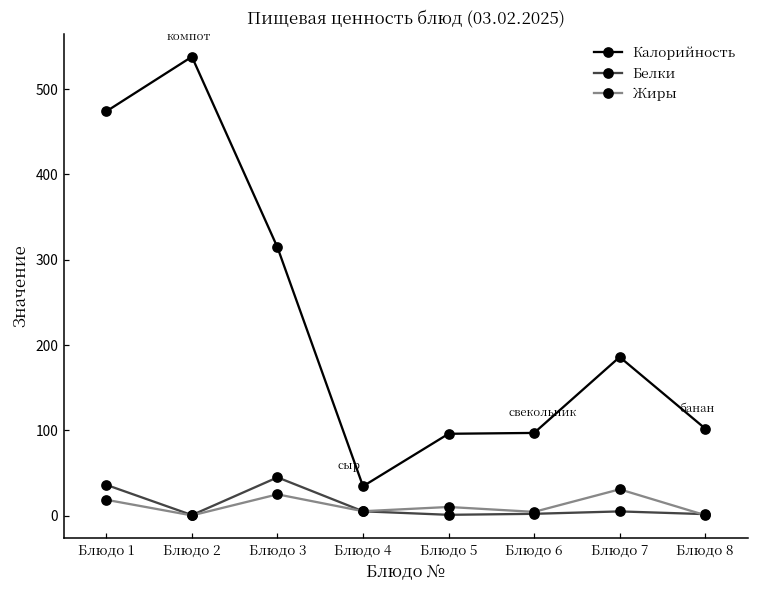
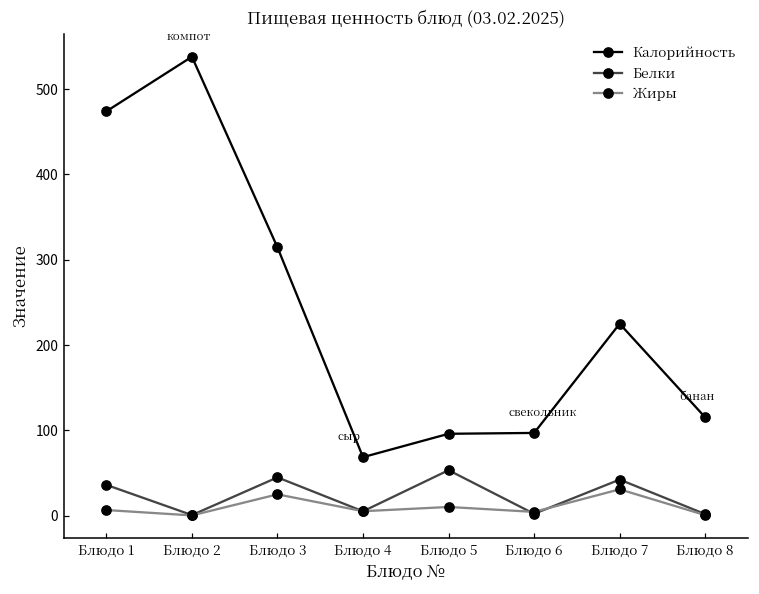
  {
    "Калорийность": {
      "Блюдо 1": 470,
      "Блюдо 2": 540,
      "Блюдо 3": 310,
-     "Блюдо 4": 30,
+     "Блюдо 4": 70,
      "Блюдо 5": 100,
      "Блюдо 6": 100,
-     "Блюдо 7": 190,
-     "Блюдо 8": 100
+     "Блюдо 7": 230,
+     "Блюдо 8": 120
    },
    "Белки": {
      "Блюдо 1": 40,
      "Блюдо 3": 40,
-     "Блюдо 5": 0,
-     "Блюдо 7": 10
+     "Блюдо 5": 50,
+     "Блюдо 7": 40
    },
    "Жиры": {
-     "Блюдо 1": 20,
+     "Блюдо 1": 10,
      "Блюдо 3": 30,
      "Блюдо 5": 10,
      "Блюдо 7": 30
    }
  }
